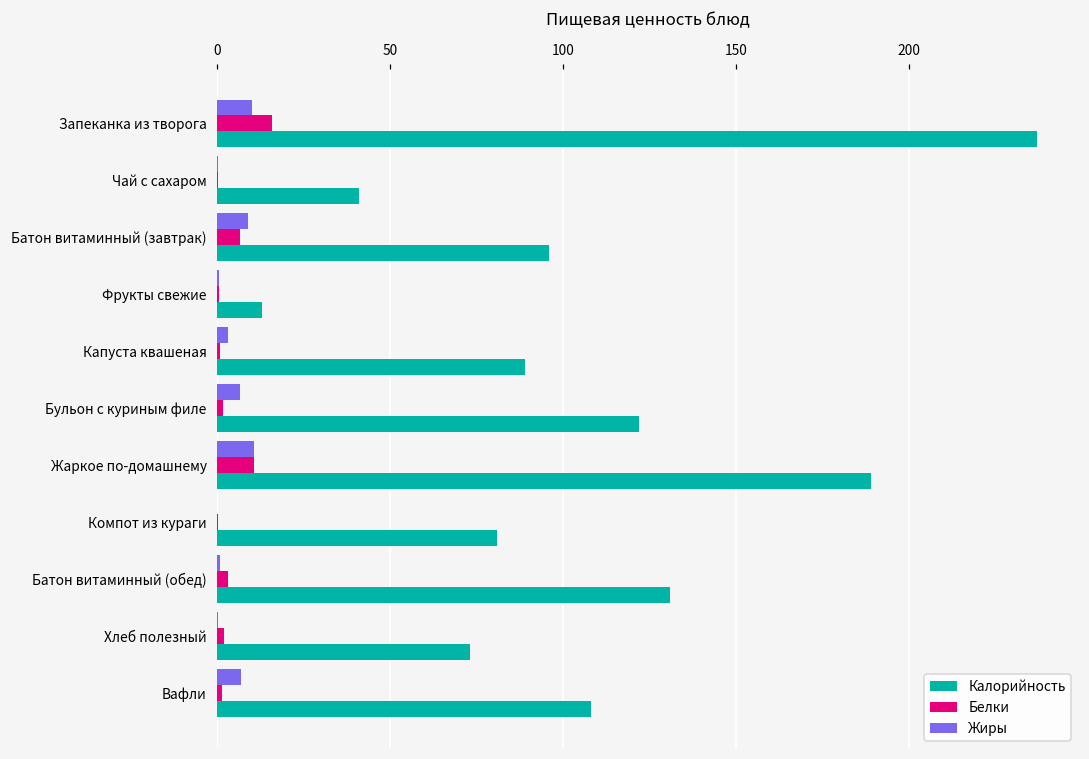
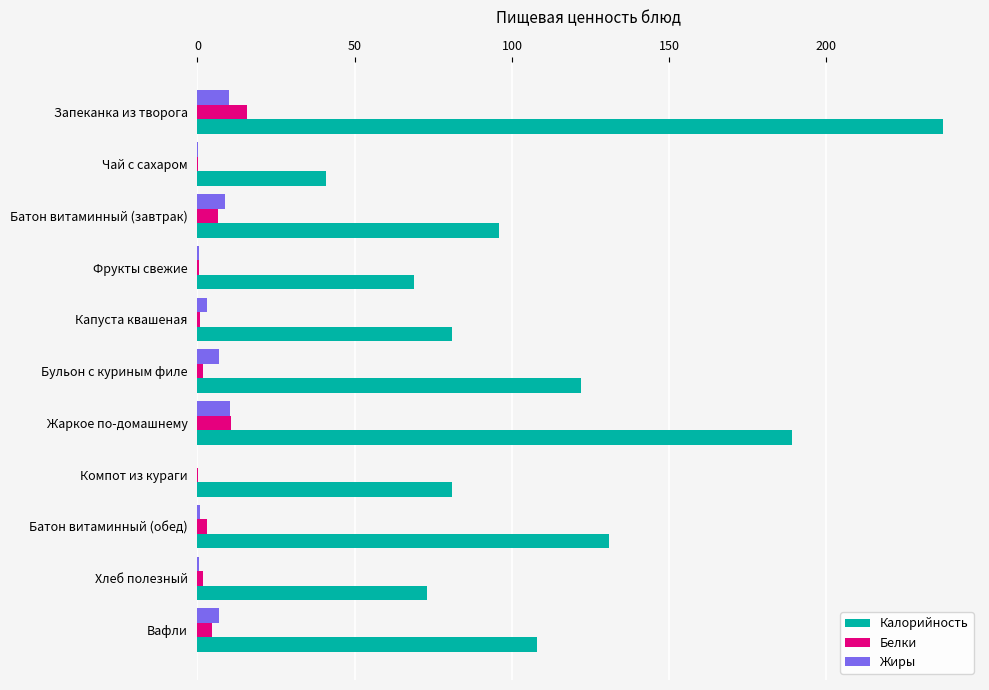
  {
    "Калорийность": {
      "Запеканка из творога": 237,
      "Чай с сахаром": 41,
      "Батон витаминный (завтрак)": 96,
-     "Фрукты свежие": 13,
-     "Капуста квашеная": 89,
+     "Фрукты свежие": 69,
+     "Капуста квашеная": 81,
      "Бульон с куриным филе": 122,
      "Жаркое по-домашнему": 189,
      "Компот из кураги": 81,
      "Батон витаминный (обед)": 131,
      "Хлеб полезный": 73,
      "Вафли": 108
    },
    "Белки": {
      "Запеканка из творога": 16,
      "Батон витаминный (завтрак)": 7,
      "Капуста квашеная": 1,
      "Бульон с куриным филе": 2,
      "Жаркое по-домашнему": 11,
      "Батон витаминный (обед)": 3,
      "Хлеб полезный": 2,
-     "Вафли": 1
+     "Вафли": 5
    },
    "Жиры": {
      "Запеканка из творога": 10,
      "Батон витаминный (завтрак)": 9,
      "Капуста квашеная": 3,
      "Бульон с куриным филе": 7,
      "Жаркое по-домашнему": 11,
      "Компот из кураги": 0,
      "Вафли": 7
    }
  }
